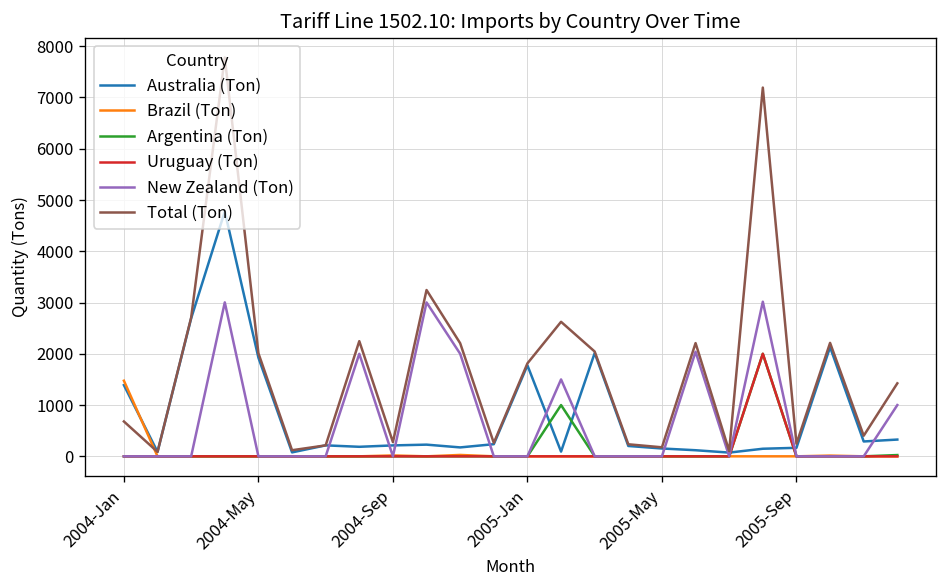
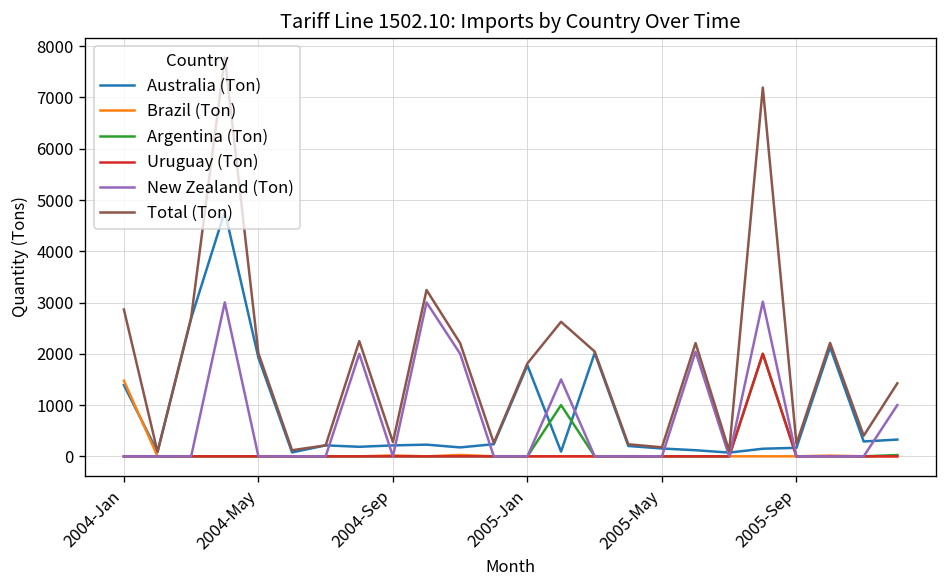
  {
    "Australia (Ton)": {
      "2004-Jan": 1400,
      "2004-May": 1900,
      "2004-Sep": 200,
      "2005-Sep": 200
    },
    "Brazil (Ton)": {
      "2004-Jan": 1500
    },
    "Total (Ton)": {
-     "2004-Jan": 700,
+     "2004-Jan": 2900,
      "2004-May": 2000,
      "2004-Sep": 300,
      "2005-Sep": 200
    }
  }
